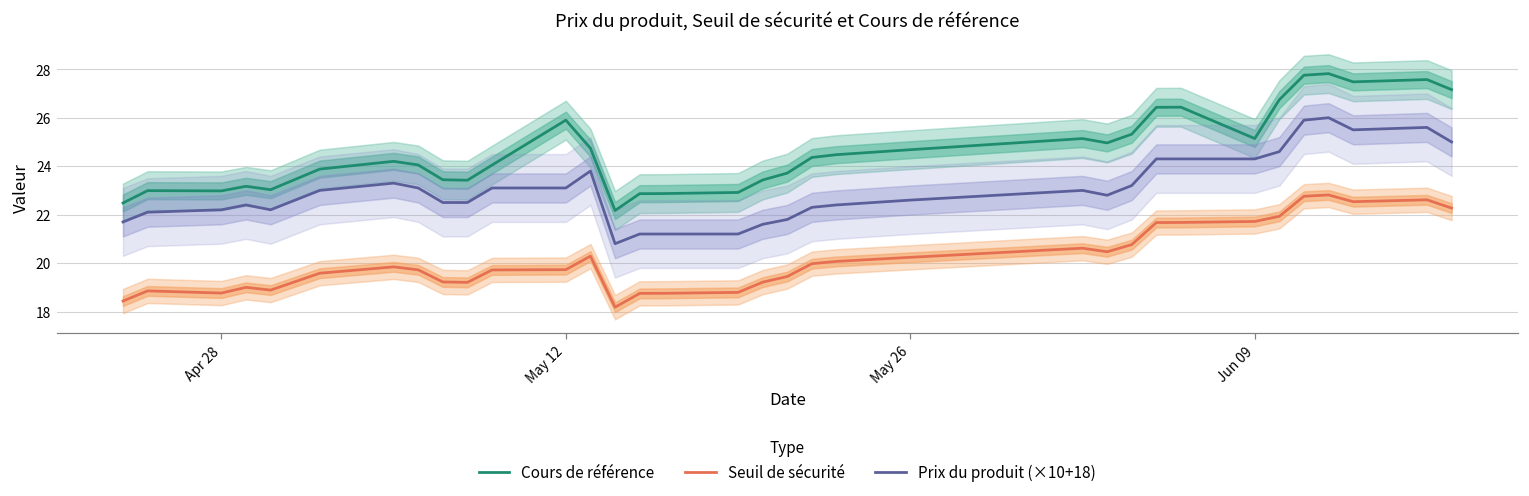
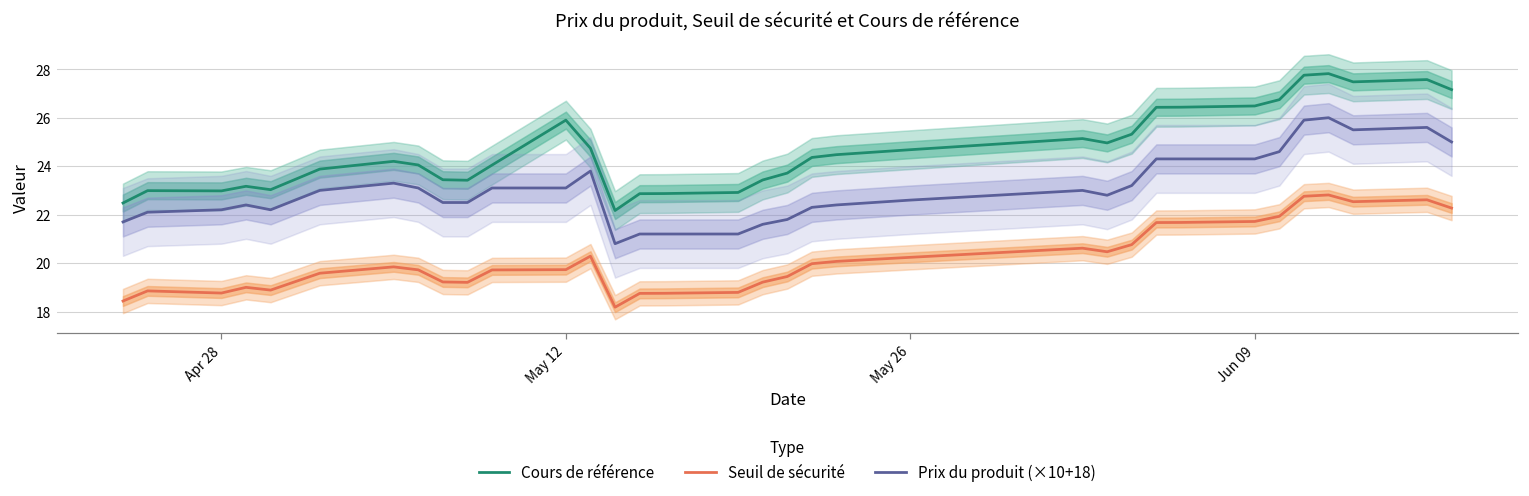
  {
    "Cours de référence": {
      "Apr 28": 23.0,
      "May 12": 25.9,
      "May 26": 24.7,
-     "Jun 09": 25.1
+     "Jun 09": 26.5
    },
    "Prix du produit (×10+18)": {
      "Apr 28": 22.2,
      "May 12": 23.1,
      "May 26": 22.6,
      "Jun 09": 24.3
    }
  }
